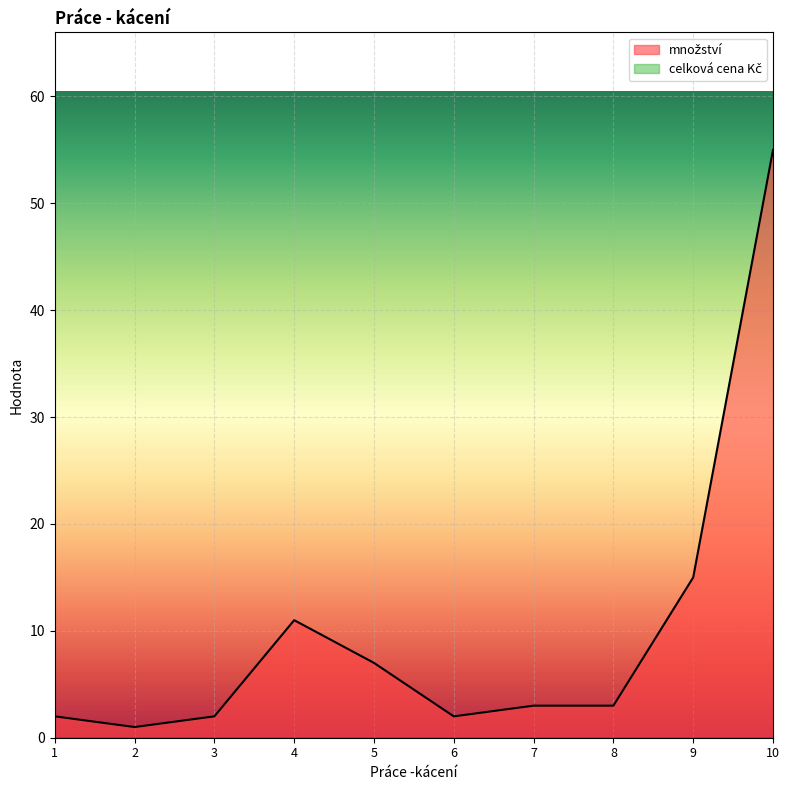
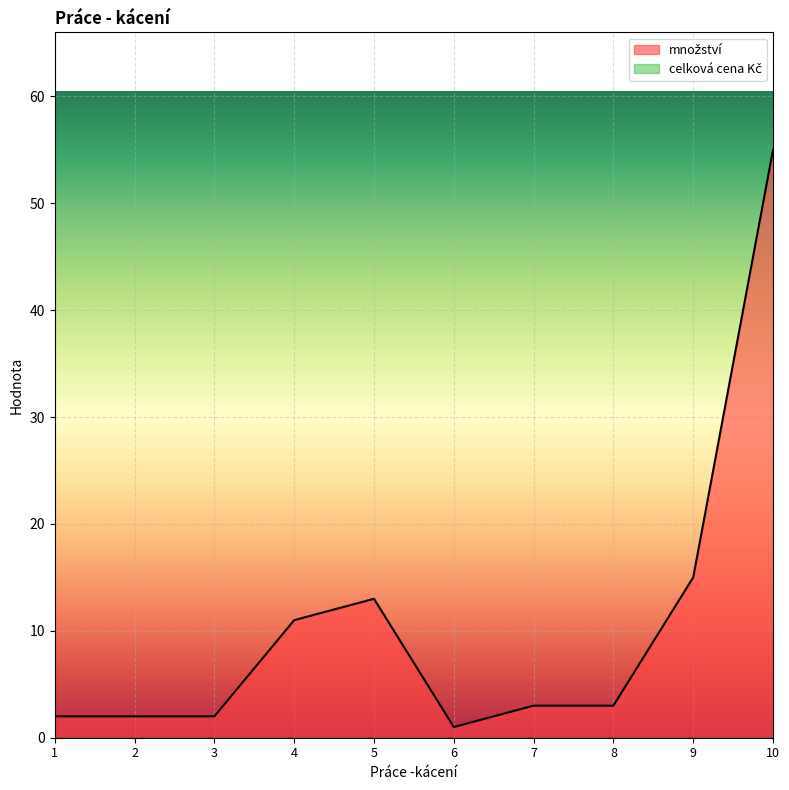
  {
    "množství": {
      "1": 2,
-     "2": 1,
+     "2": 2,
      "3": 2,
      "4": 11,
-     "5": 7,
-     "6": 2,
+     "5": 13,
+     "6": 1,
      "7": 3,
      "8": 3,
      "9": 15,
      "10": 55
    },
    "celková cena Kč": {
      "1": 0,
      "2": 0,
      "3": 0,
      "4": 0,
      "5": 0,
      "6": 0,
      "7": 0,
      "8": 0,
      "9": 0,
      "10": 0
    }
  }
